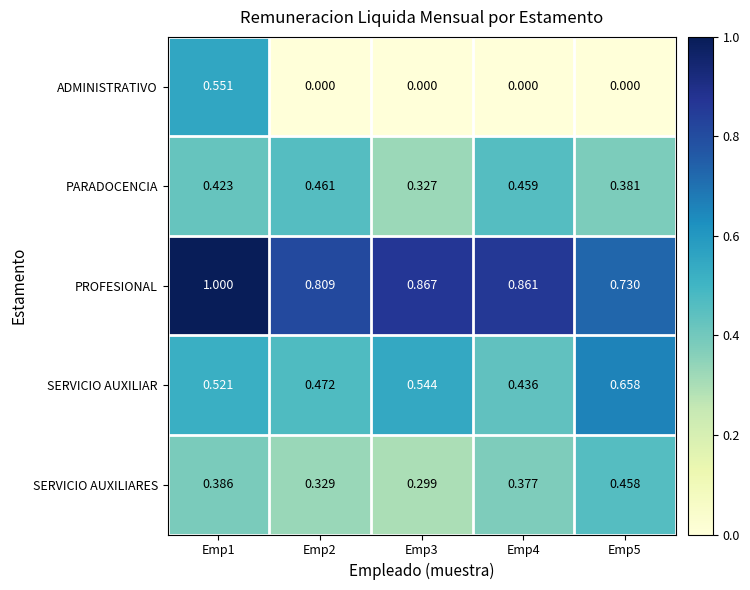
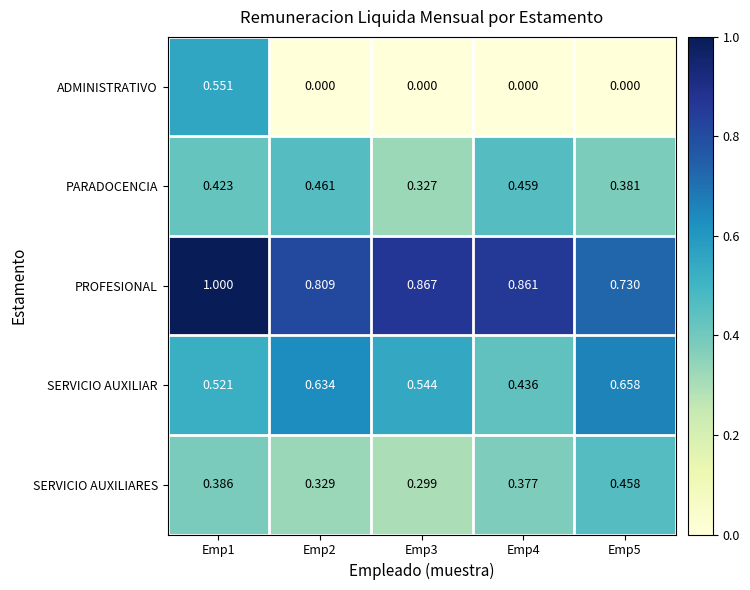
  {
    "ADMINISTRATIVO": {
      "Emp1": 0.551,
      "Emp2": 0.000,
      "Emp3": 0.000,
      "Emp4": 0.000,
      "Emp5": 0.000
    },
    "PARADOCENCIA": {
      "Emp1": 0.423,
      "Emp2": 0.461,
      "Emp3": 0.327,
      "Emp4": 0.459,
      "Emp5": 0.381
    },
    "PROFESIONAL": {
      "Emp1": 1.000,
      "Emp2": 0.809,
      "Emp3": 0.867,
      "Emp4": 0.861,
      "Emp5": 0.730
    },
    "SERVICIO AUXILIAR": {
      "Emp1": 0.521,
-     "Emp2": 0.472,
+     "Emp2": 0.634,
      "Emp3": 0.544,
      "Emp4": 0.436,
      "Emp5": 0.658
    },
    "SERVICIO AUXILIARES": {
      "Emp1": 0.386,
      "Emp2": 0.329,
      "Emp3": 0.299,
      "Emp4": 0.377,
      "Emp5": 0.458
    }
  }
